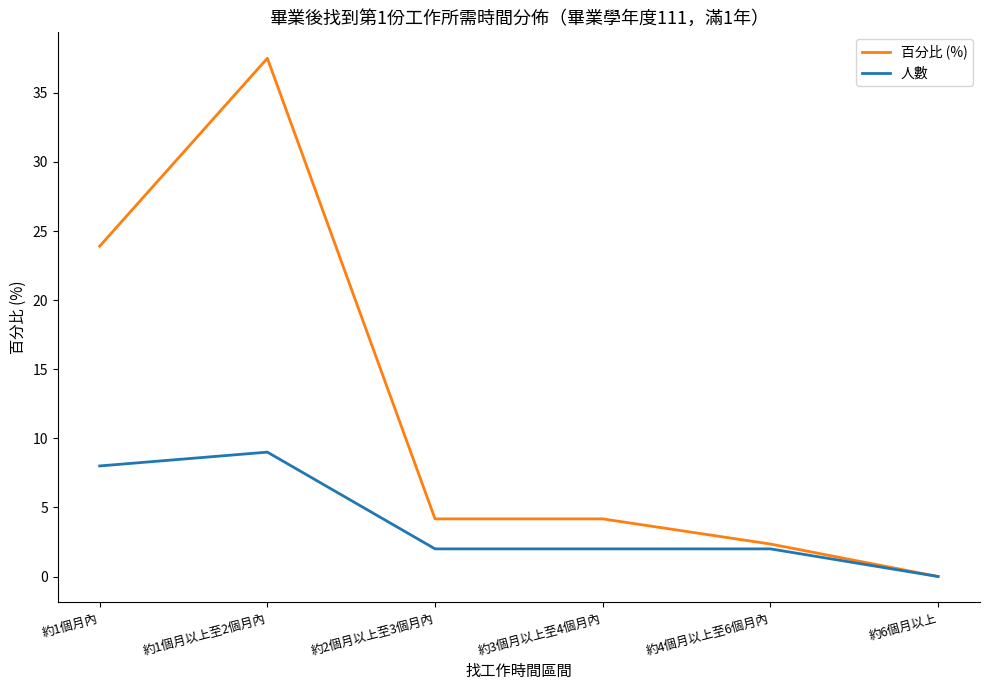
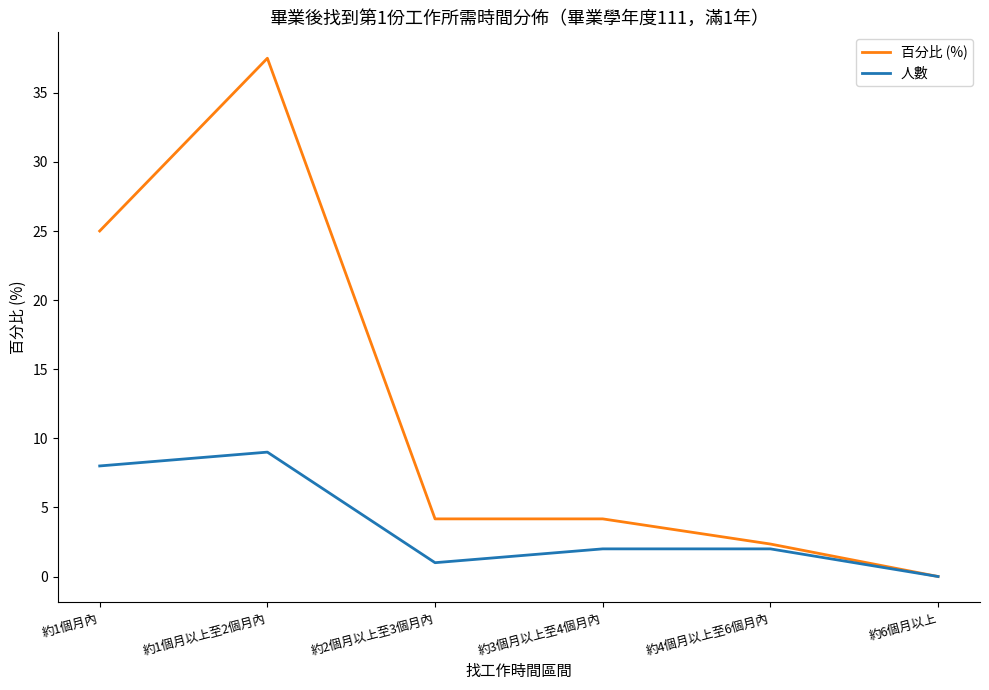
  {
    "百分比 (%)": {
-     "約1個月內": 23.9,
+     "約1個月內": 25.0,
      "約1個月以上至2個月內": 37.5,
      "約2個月以上至3個月內": 4.2,
      "約3個月以上至4個月內": 4.2,
      "約4個月以上至6個月內": 2.4
    },
    "人數": {
      "約1個月內": 8,
      "約1個月以上至2個月內": 9,
-     "約2個月以上至3個月內": 2,
+     "約2個月以上至3個月內": 1,
      "約3個月以上至4個月內": 2,
      "約4個月以上至6個月內": 2
    }
  }
